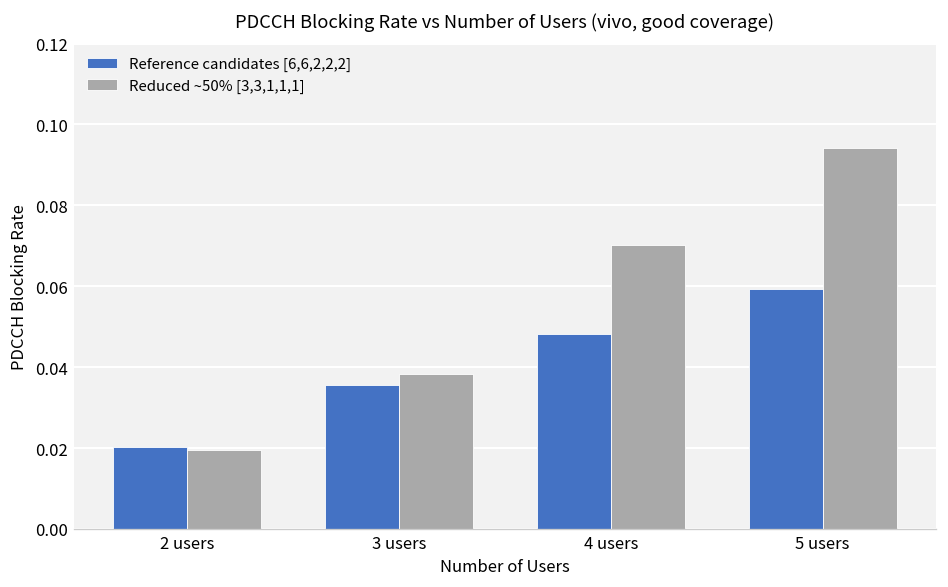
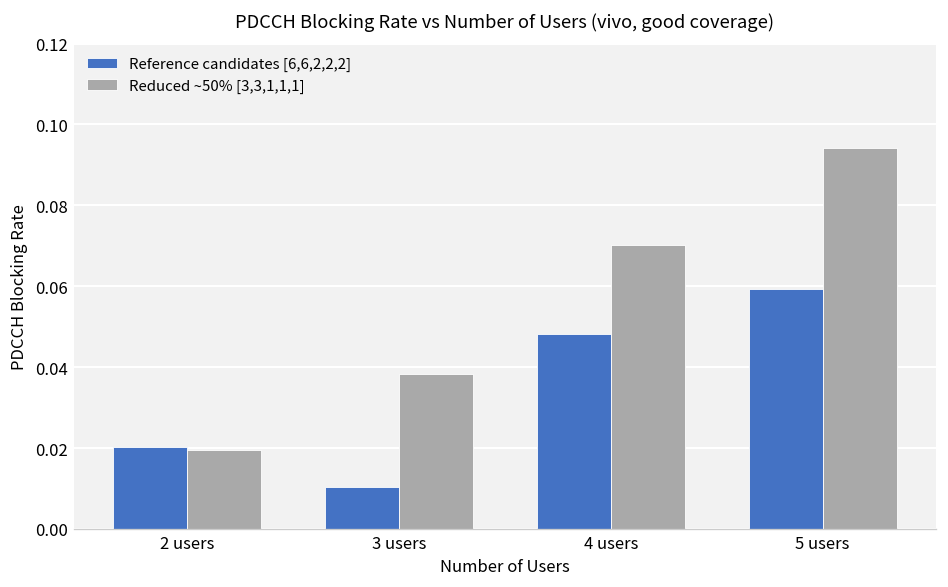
  {
    "Reference candidates [6,6,2,2,2]": {
      "2 users": 0.020,
-     "3 users": 0.036,
+     "3 users": 0.010,
      "4 users": 0.048,
      "5 users": 0.059
    },
    "Reduced ~50% [3,3,1,1,1]": {
      "2 users": 0.019,
      "3 users": 0.038,
      "4 users": 0.070,
      "5 users": 0.094
    }
  }
